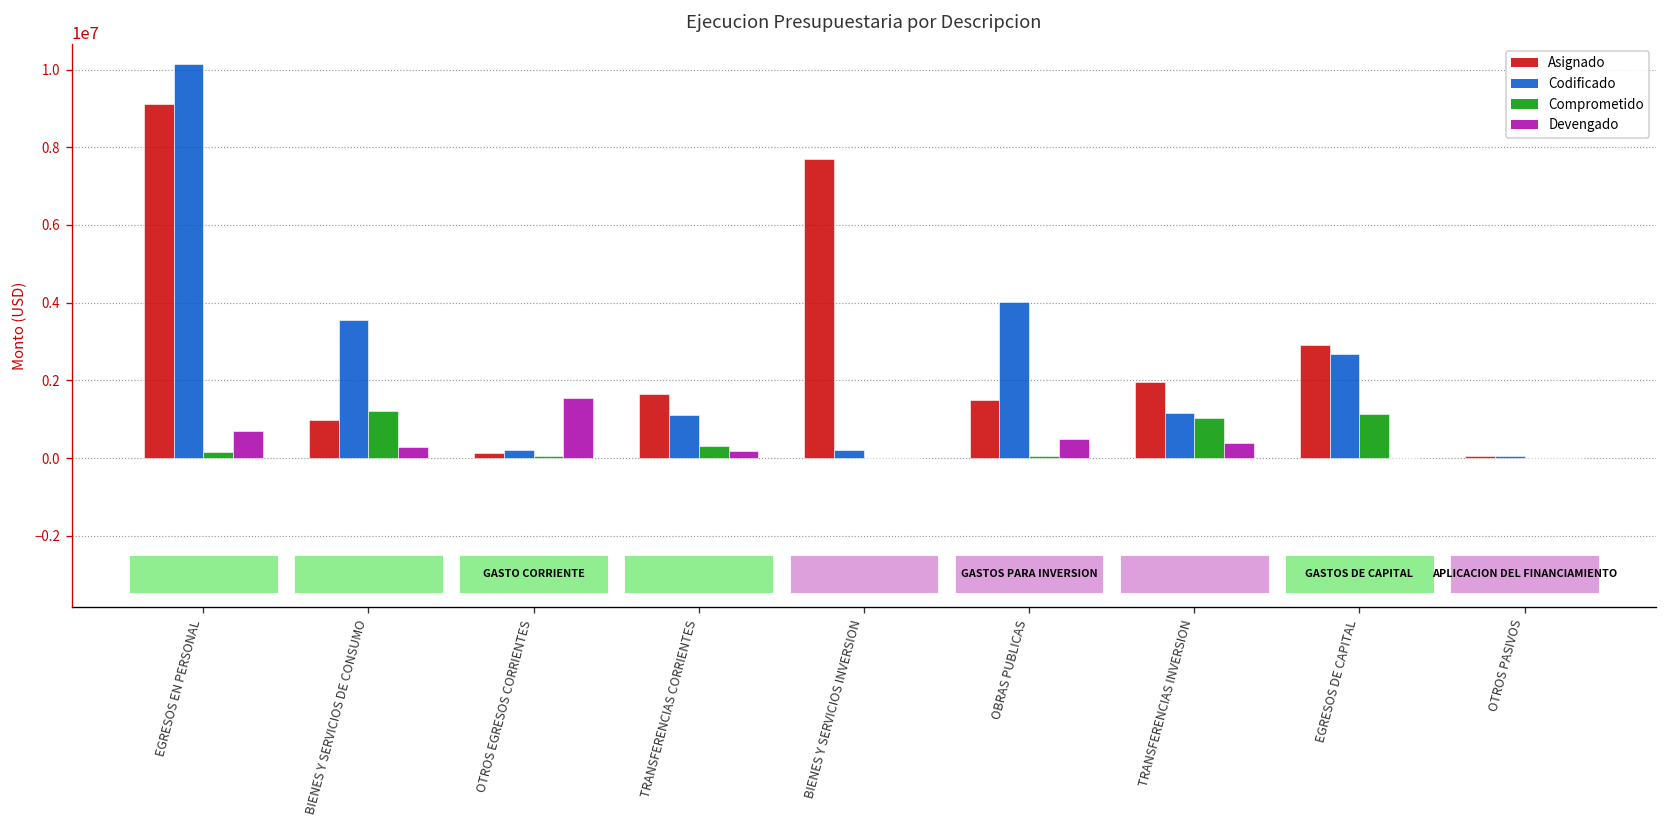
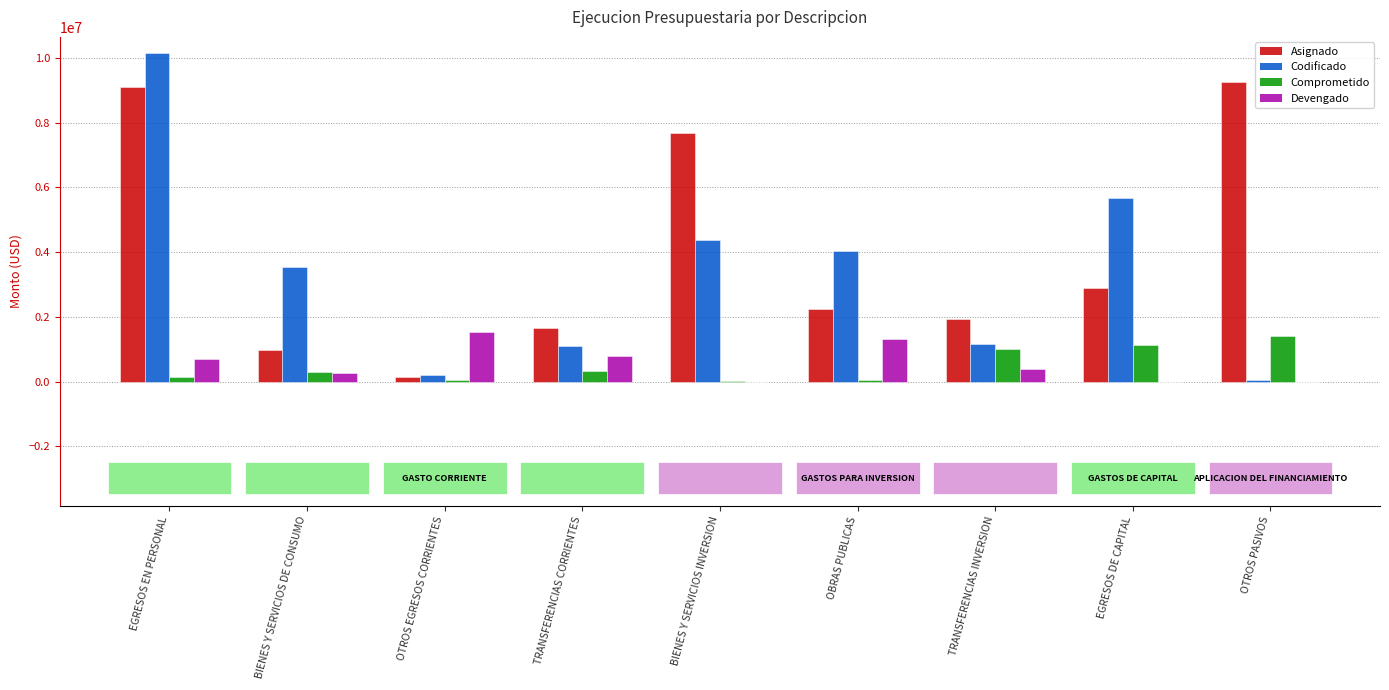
  {
    "Asignado": {
      "EGRESOS EN PERSONAL": 9100000,
      "BIENES Y SERVICIOS DE CONSUMO": 1000000,
      "OTROS EGRESOS CORRIENTES": 100000,
      "TRANSFERENCIAS CORRIENTES": 1600000,
      "BIENES Y SERVICIOS INVERSION": 7700000,
-     "OBRAS PUBLICAS": 1500000,
+     "OBRAS PUBLICAS": 2200000,
      "TRANSFERENCIAS INVERSION": 1900000,
      "EGRESOS DE CAPITAL": 2900000,
-     "OTROS PASIVOS": 100000
+     "OTROS PASIVOS": 9300000
    },
    "Codificado": {
      "EGRESOS EN PERSONAL": 10100000,
      "BIENES Y SERVICIOS DE CONSUMO": 3600000,
      "OTROS EGRESOS CORRIENTES": 200000,
      "TRANSFERENCIAS CORRIENTES": 1100000,
-     "BIENES Y SERVICIOS INVERSION": 200000,
+     "BIENES Y SERVICIOS INVERSION": 4400000,
      "OBRAS PUBLICAS": 4000000,
      "TRANSFERENCIAS INVERSION": 1200000,
-     "EGRESOS DE CAPITAL": 2700000
+     "EGRESOS DE CAPITAL": 5700000
    },
    "Comprometido": {
      "EGRESOS EN PERSONAL": 200000,
-     "BIENES Y SERVICIOS DE CONSUMO": 1200000,
+     "BIENES Y SERVICIOS DE CONSUMO": 300000,
      "TRANSFERENCIAS CORRIENTES": 300000,
      "TRANSFERENCIAS INVERSION": 1000000,
      "EGRESOS DE CAPITAL": 1100000,
-     "OTROS PASIVOS": 0
+     "OTROS PASIVOS": 1400000
    },
    "Devengado": {
      "EGRESOS EN PERSONAL": 700000,
      "BIENES Y SERVICIOS DE CONSUMO": 300000,
      "OTROS EGRESOS CORRIENTES": 1600000,
-     "TRANSFERENCIAS CORRIENTES": 200000,
-     "OBRAS PUBLICAS": 500000,
+     "TRANSFERENCIAS CORRIENTES": 800000,
+     "OBRAS PUBLICAS": 1300000,
      "TRANSFERENCIAS INVERSION": 400000,
      "OTROS PASIVOS": 0
    }
  }
